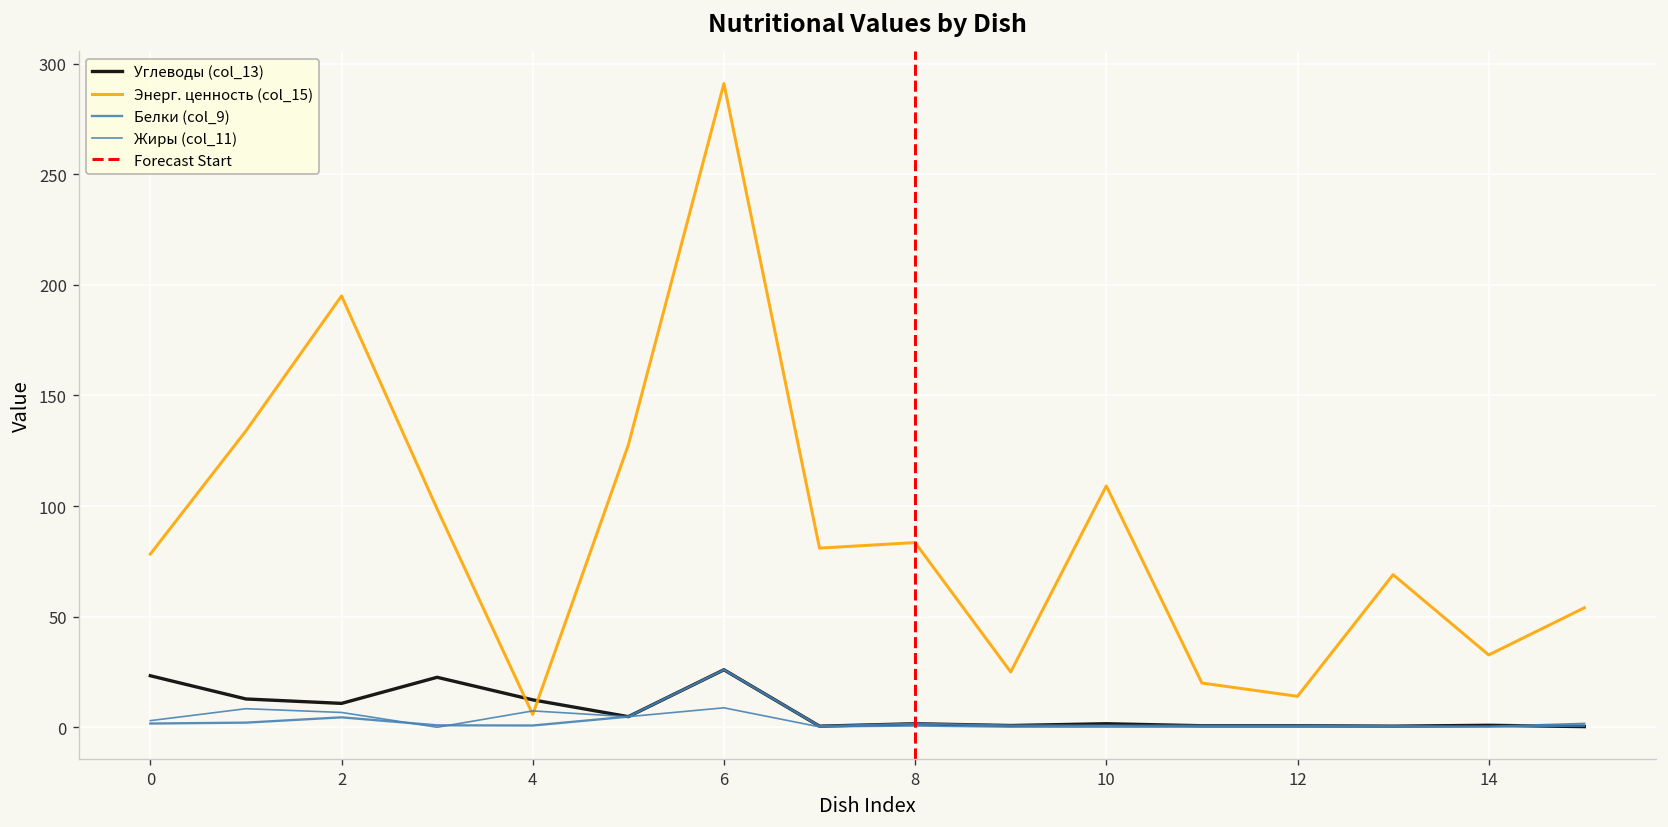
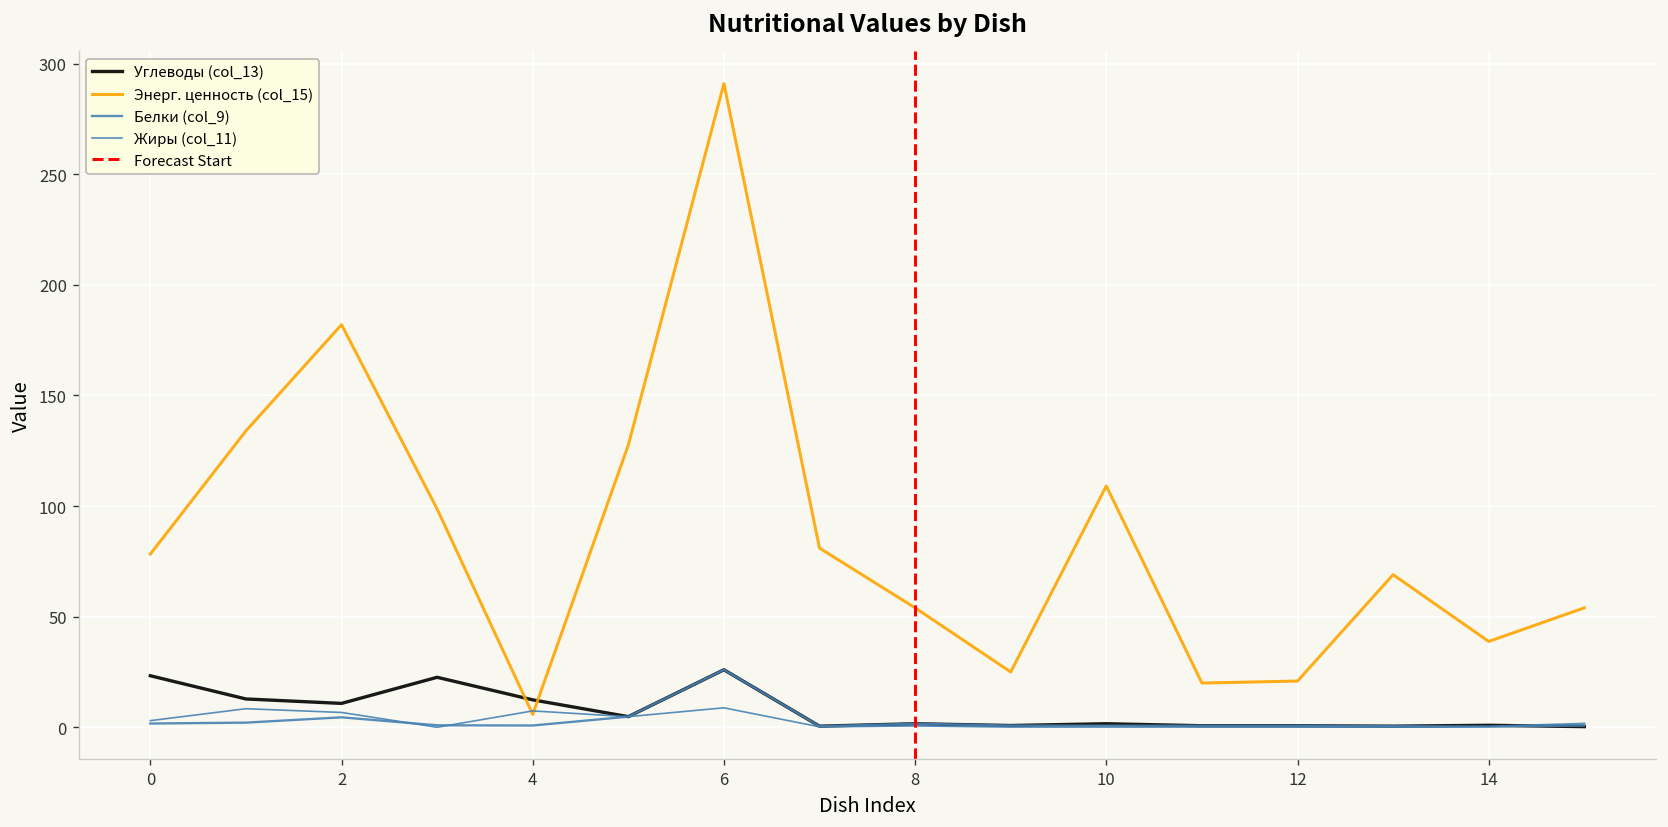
  {
    "Углеводы (col_13)": {
      "0": 23,
      "2": 11,
      "4": 12
    },
    "Энерг. ценность (col_15)": {
      "0": 78,
-     "2": 195,
+     "2": 182,
      "4": 6,
      "6": 291,
-     "8": 84,
+     "8": 54,
      "10": 109,
-     "12": 14,
-     "14": 33
+     "12": 21,
+     "14": 39
    }
  }
